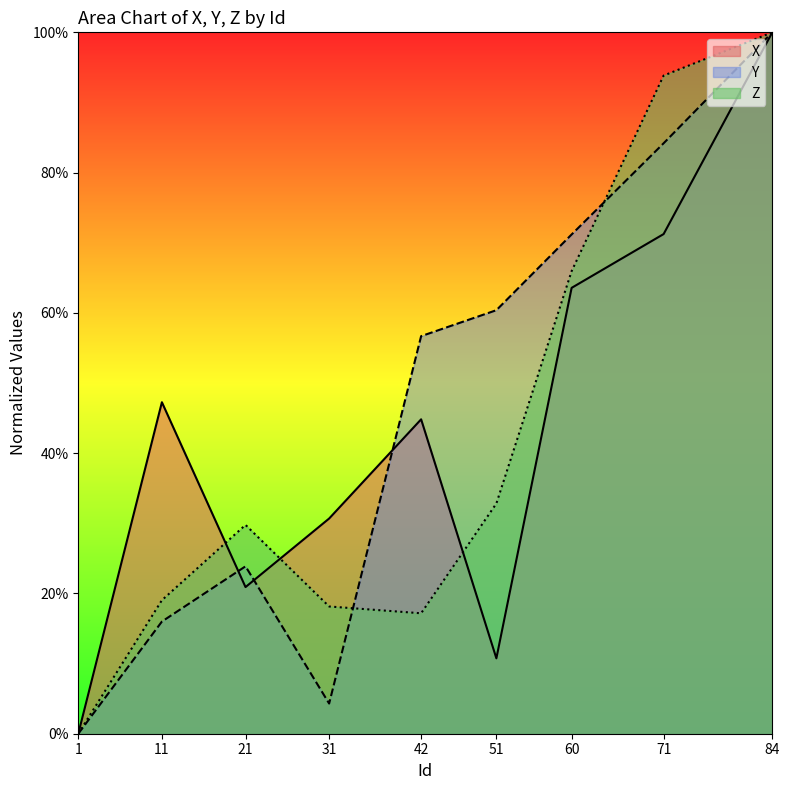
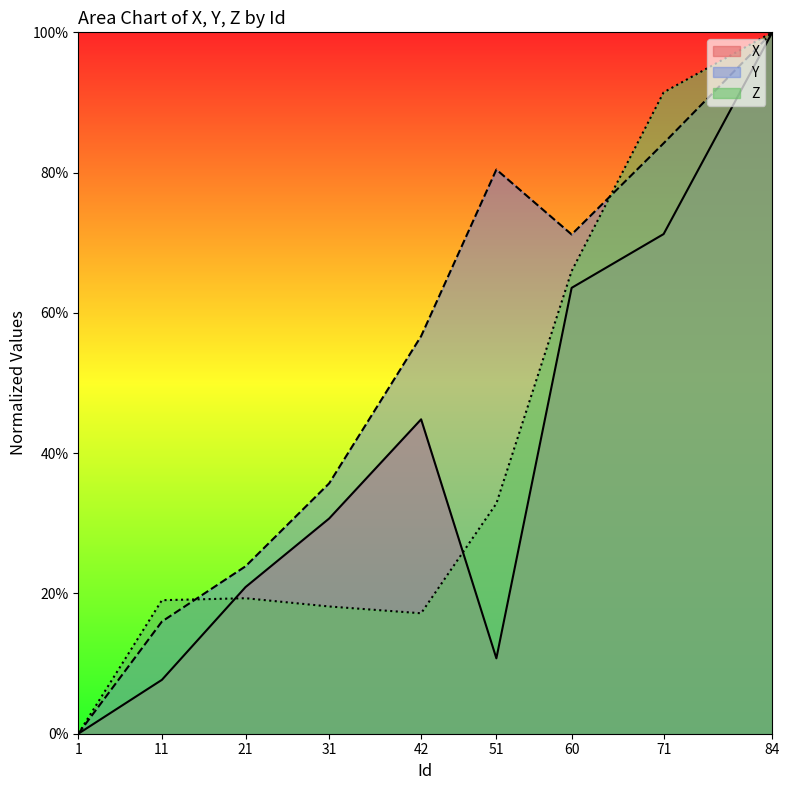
  {
    "X": {
-     "11": "47%",
+     "11": "8%",
      "21": "21%",
      "31": "31%",
      "42": "45%",
      "51": "11%",
      "60": "64%",
      "71": "71%"
    },
    "Y": {
      "11": "16%",
      "21": "24%",
-     "31": "4%",
+     "31": "36%",
      "42": "57%",
-     "51": "60%",
+     "51": "80%",
      "60": "71%",
      "71": "84%"
    },
    "Z": {
      "11": "19%",
-     "21": "30%",
+     "21": "19%",
      "31": "18%",
      "42": "17%",
      "51": "33%",
      "60": "66%",
-     "71": "94%"
+     "71": "91%"
    }
  }
